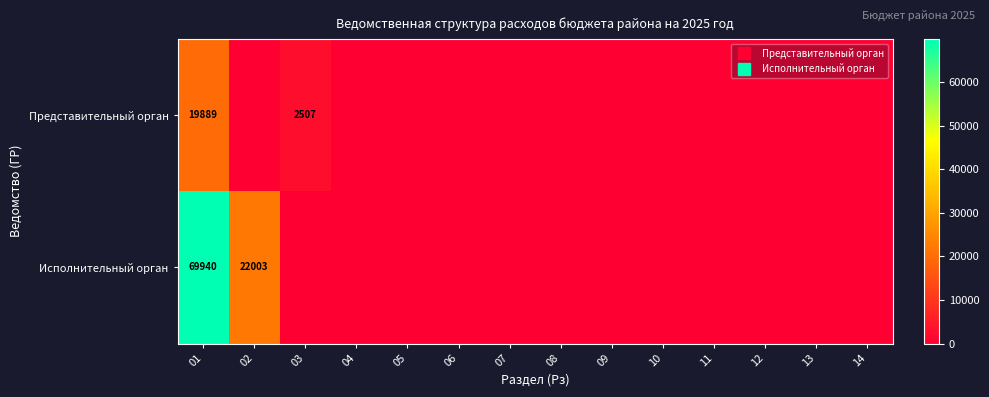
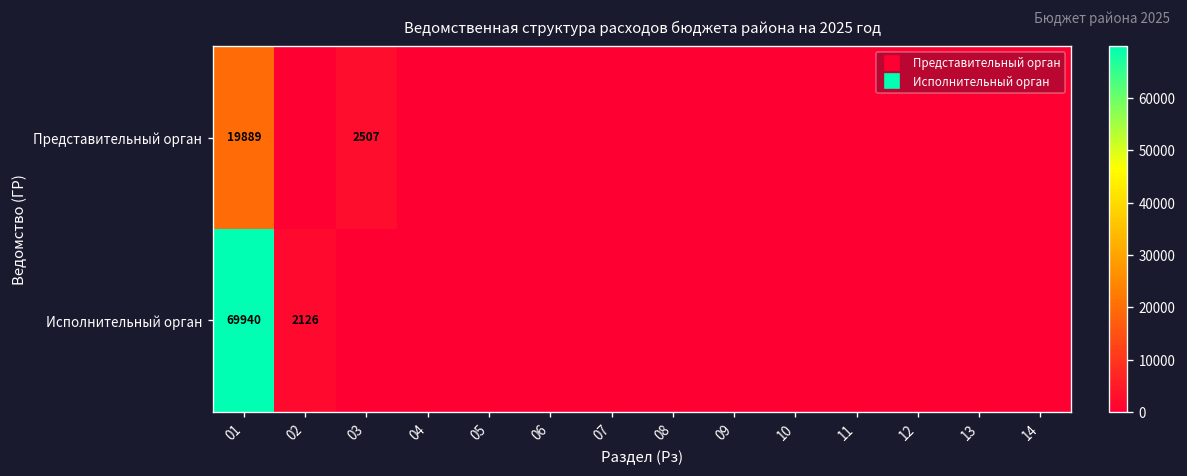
  {
    "Представительный орган": {
      "01": 19889,
      "03": 2507
    },
    "Исполнительный орган": {
      "01": 69940,
-     "02": 22003
+     "02": 2126
    }
  }
